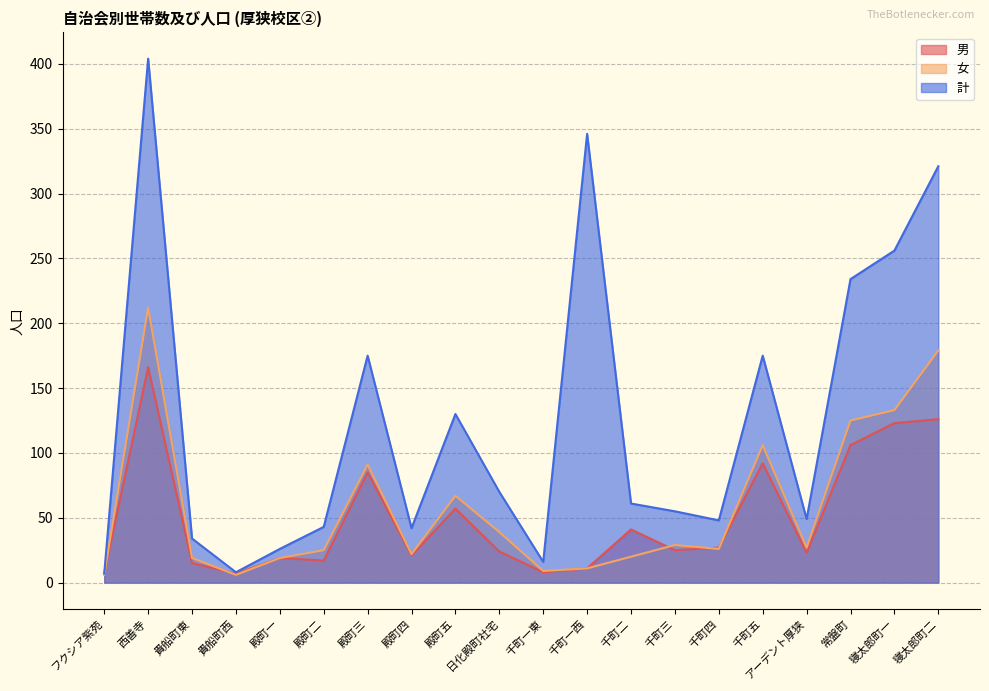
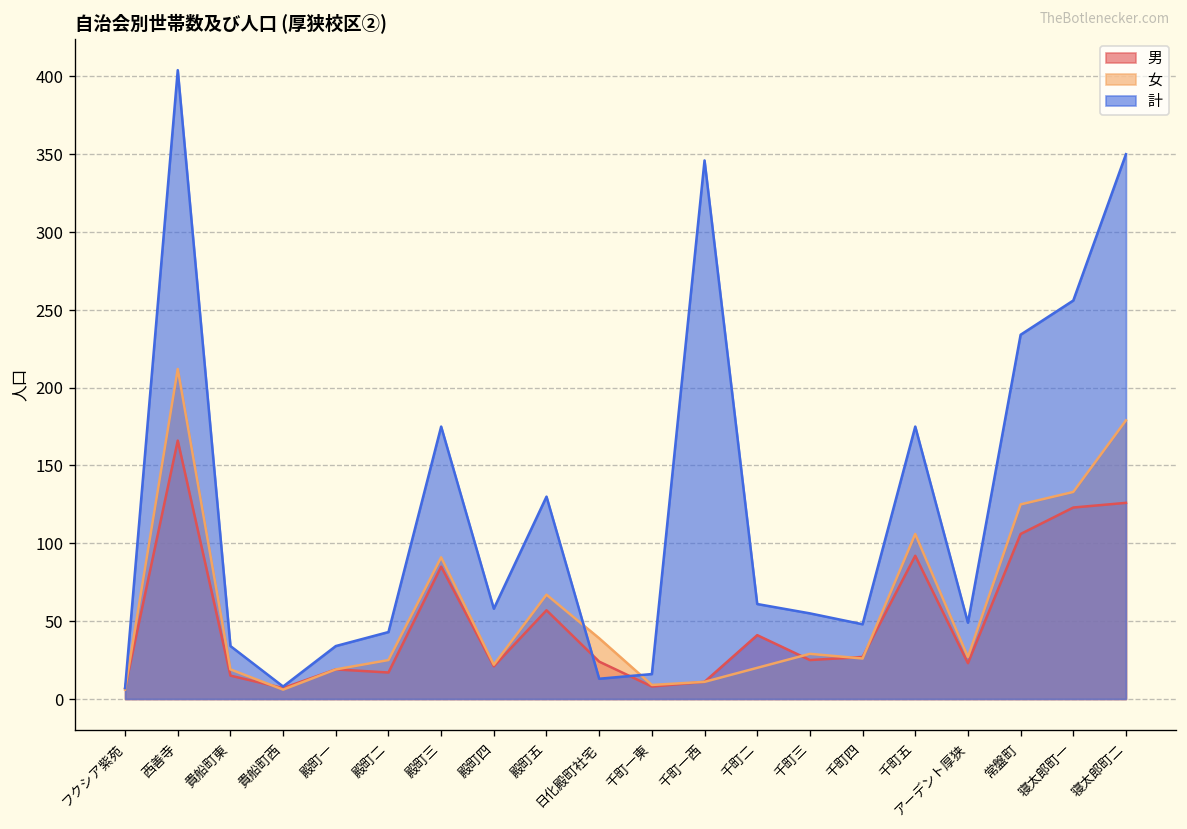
  {
    "男": {
      "西善寺": 166,
      "貴船町東": 15,
      "殿町二": 17,
      "殿町三": 85,
      "殿町五": 57,
      "日化殿町社宅": 24,
      "千町二": 41,
      "千町三": 25,
      "千町五": 92,
      "アーデント厚狭": 23,
      "常盤町": 106,
      "寝太郎町一": 123,
      "寝太郎町二": 126
    },
    "女": {
      "西善寺": 212,
      "貴船町東": 19,
      "殿町二": 25,
      "殿町三": 91,
      "殿町五": 67,
      "日化殿町社宅": 39,
      "千町二": 20,
      "千町三": 29,
      "千町五": 106,
      "アーデント厚狭": 27,
      "常盤町": 125,
      "寝太郎町一": 133,
      "寝太郎町二": 179
    },
    "計": {
      "西善寺": 404,
      "貴船町東": 34,
-     "殿町一": 26,
+     "殿町一": 34,
      "殿町二": 43,
      "殿町三": 175,
-     "殿町四": 42,
+     "殿町四": 58,
      "殿町五": 130,
-     "日化殿町社宅": 70,
+     "日化殿町社宅": 13,
      "千町一東": 16,
      "千町一西": 346,
      "千町二": 61,
      "千町三": 55,
      "千町四": 48,
      "千町五": 175,
      "アーデント厚狭": 49,
      "常盤町": 234,
      "寝太郎町一": 256,
-     "寝太郎町二": 321
+     "寝太郎町二": 350
    }
  }
